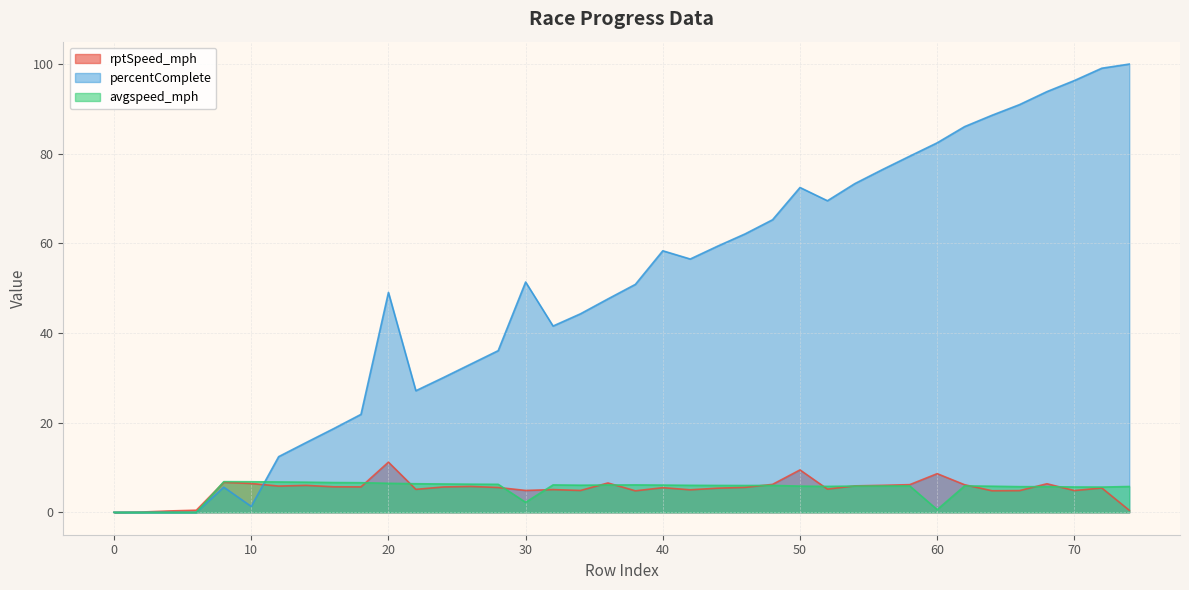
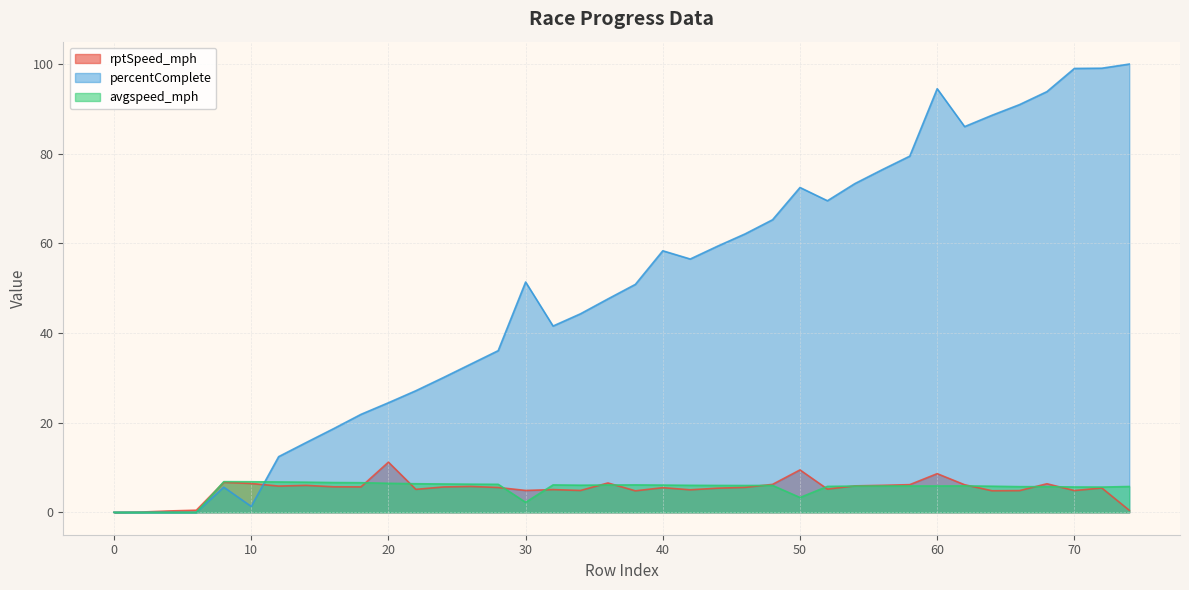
  {
    "rptSpeed_mph": {
      "20": 11,
      "30": 5,
      "40": 5,
      "50": 9,
      "60": 9,
      "70": 5
    },
    "percentComplete": {
      "10": 1,
-     "20": 49,
+     "20": 24,
      "30": 51,
      "40": 58,
      "50": 72,
-     "60": 82,
-     "70": 96
+     "60": 95,
+     "70": 99
    },
    "avgspeed_mph": {
      "20": 6,
      "30": 2,
      "40": 6,
-     "50": 6,
-     "60": 1,
+     "50": 3,
+     "60": 6,
      "70": 6
    }
  }
